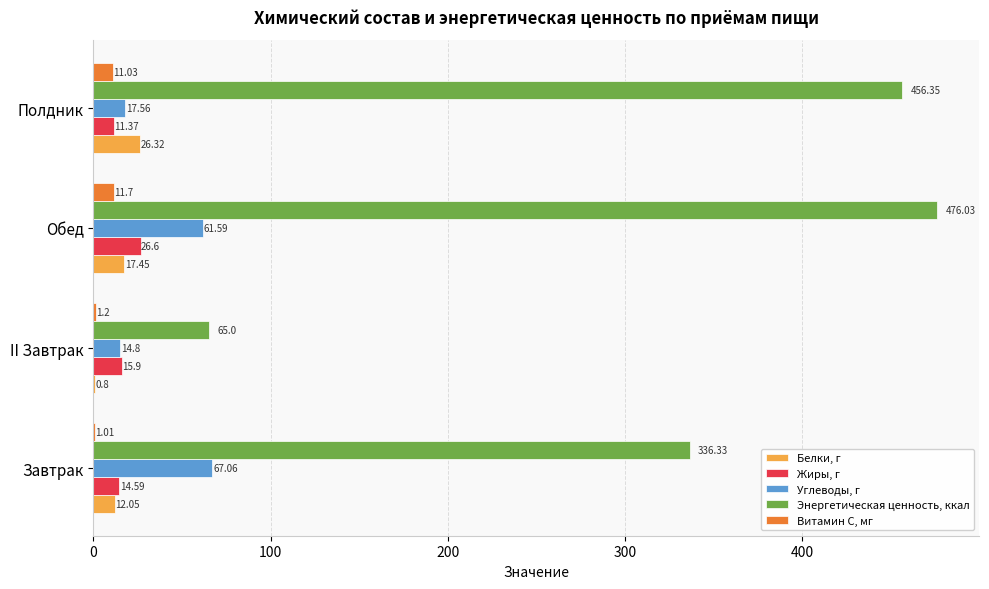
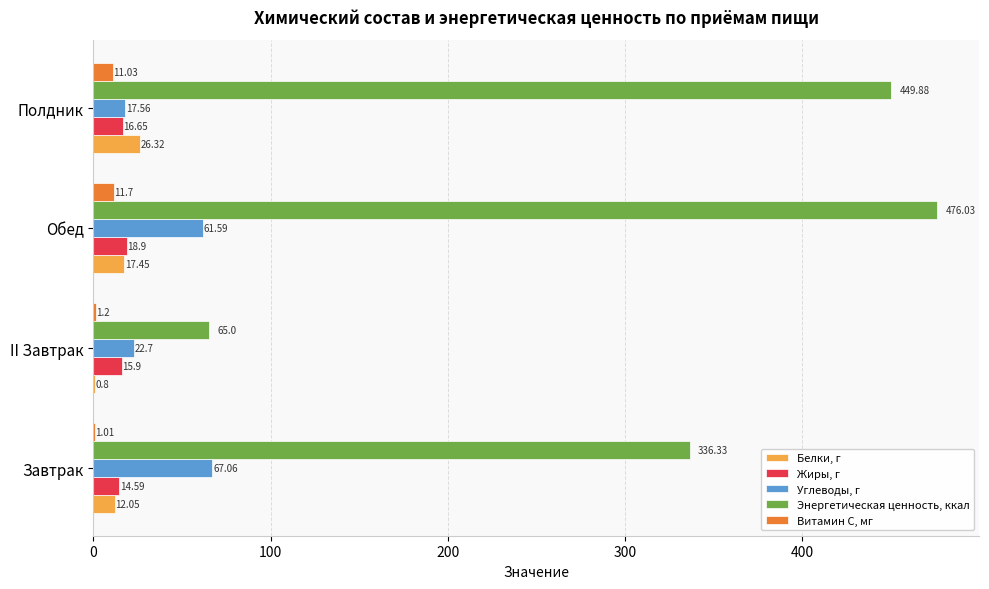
  {
    "Жиры, г": {
-     "Полдник": 11.37,
-     "Обед": 26.6,
+     "Полдник": 16.65,
+     "Обед": 18.9,
      "II Завтрак": 15.9,
      "Завтрак": 14.59
    },
    "Углеводы, г": {
      "Полдник": 17.56,
      "Обед": 61.59,
-     "II Завтрак": 14.8,
+     "II Завтрак": 22.7,
      "Завтрак": 67.06
    },
    "Энергетическая ценность, ккал": {
-     "Полдник": 456.35,
+     "Полдник": 449.88,
      "Обед": 476.03,
      "II Завтрак": 65.0,
      "Завтрак": 336.33
    }
  }
